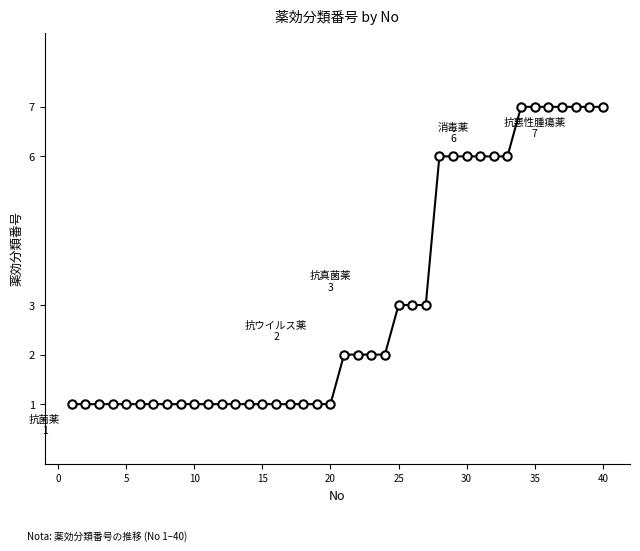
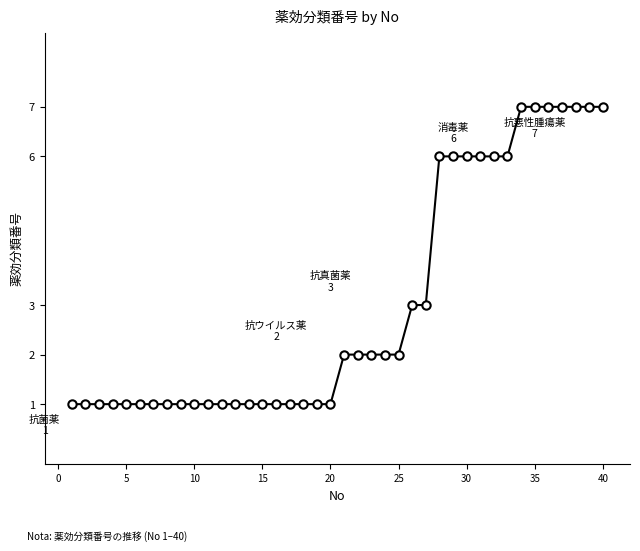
  {
    "5": 1,
    "10": 1,
    "15": 1,
    "20": 1,
-   "25": 3,
+   "25": 2,
    "40": 7
  }
